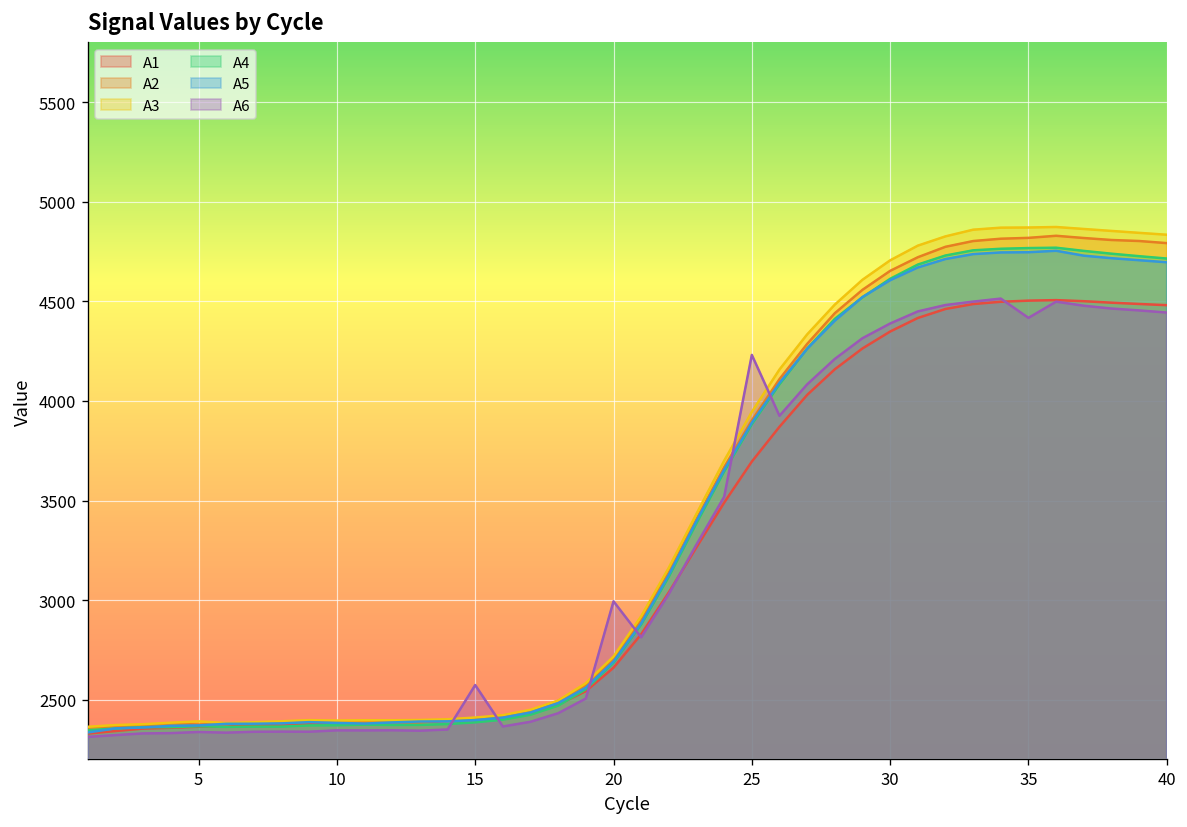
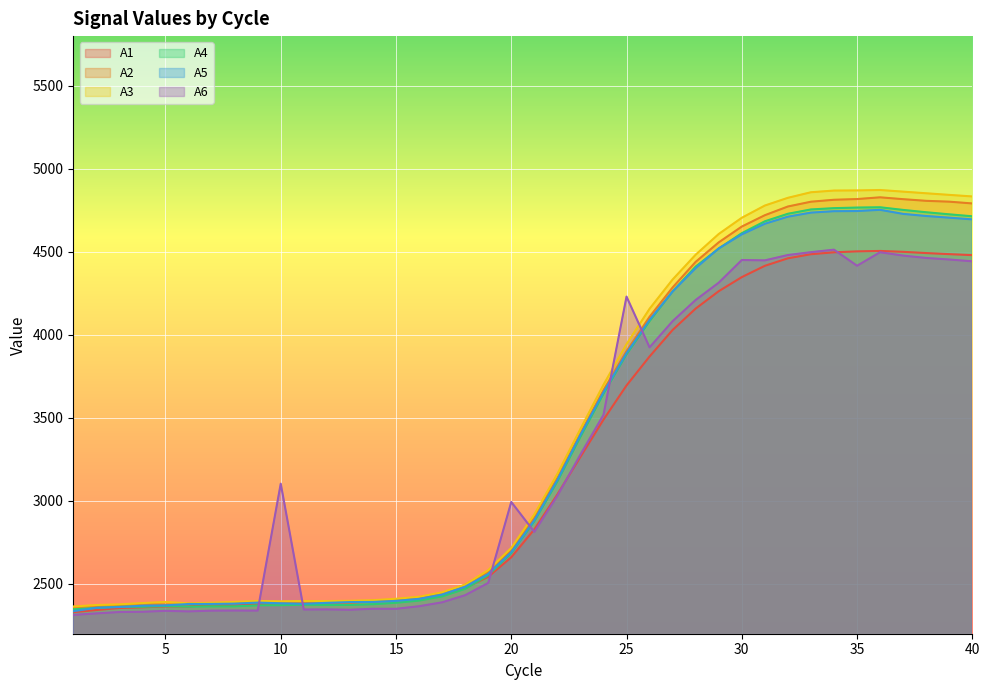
  {
    "A4": {
      "35": 4770,
      "40": 4710
    },
    "A5": {
      "35": 4750,
      "40": 4700
    },
    "A6": {
      "5": 2340,
-     "10": 2350,
-     "15": 2570,
+     "10": 3100,
+     "15": 2350,
      "20": 2990,
      "25": 4230,
-     "30": 4390,
+     "30": 4450,
      "35": 4420,
      "40": 4440
    }
  }
